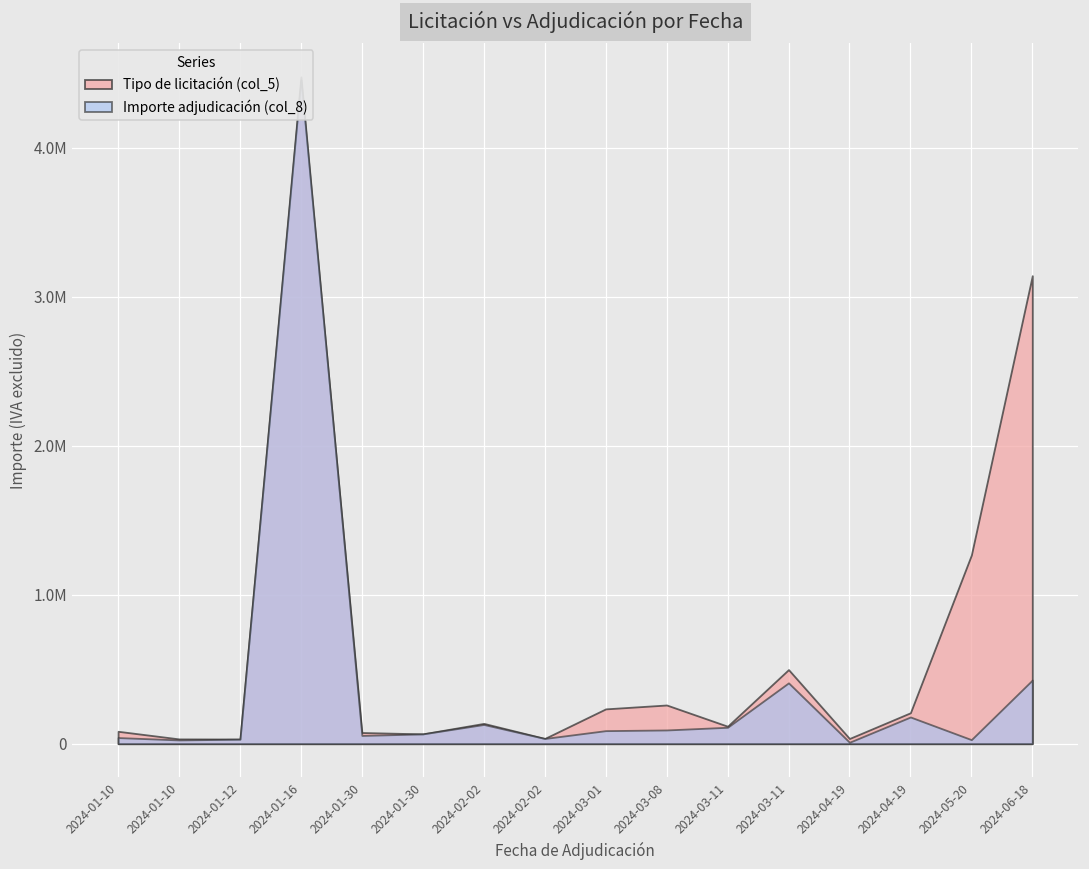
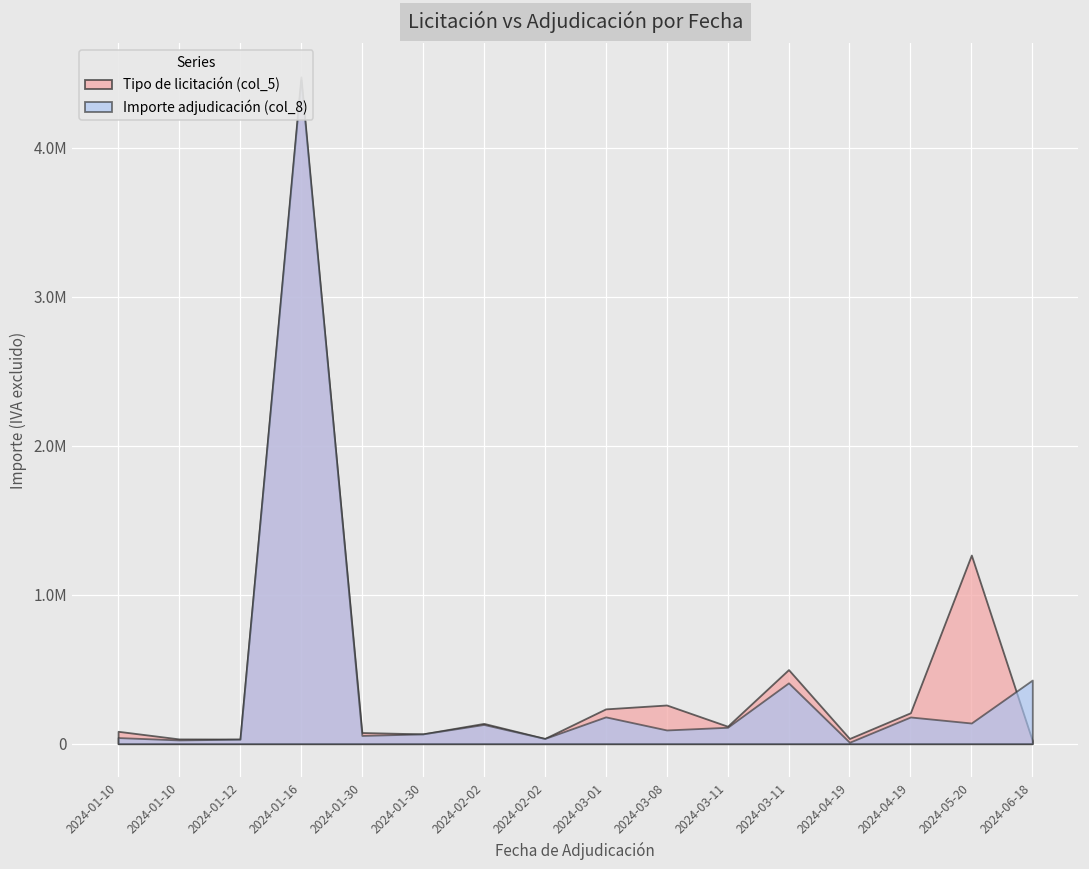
  {
    "Tipo de licitación (col_5)": {
      "2024-03-01": 230000,
      "2024-03-08": 260000,
      "2024-05-20": 1270000,
-     "2024-06-18": 3140000
+     "2024-06-18": 20000
    },
    "Importe adjudicación (col_8)": {
-     "2024-03-01": 90000,
+     "2024-03-01": 180000,
      "2024-03-08": 90000,
-     "2024-05-20": 30000,
+     "2024-05-20": 140000,
      "2024-06-18": 430000
    }
  }
